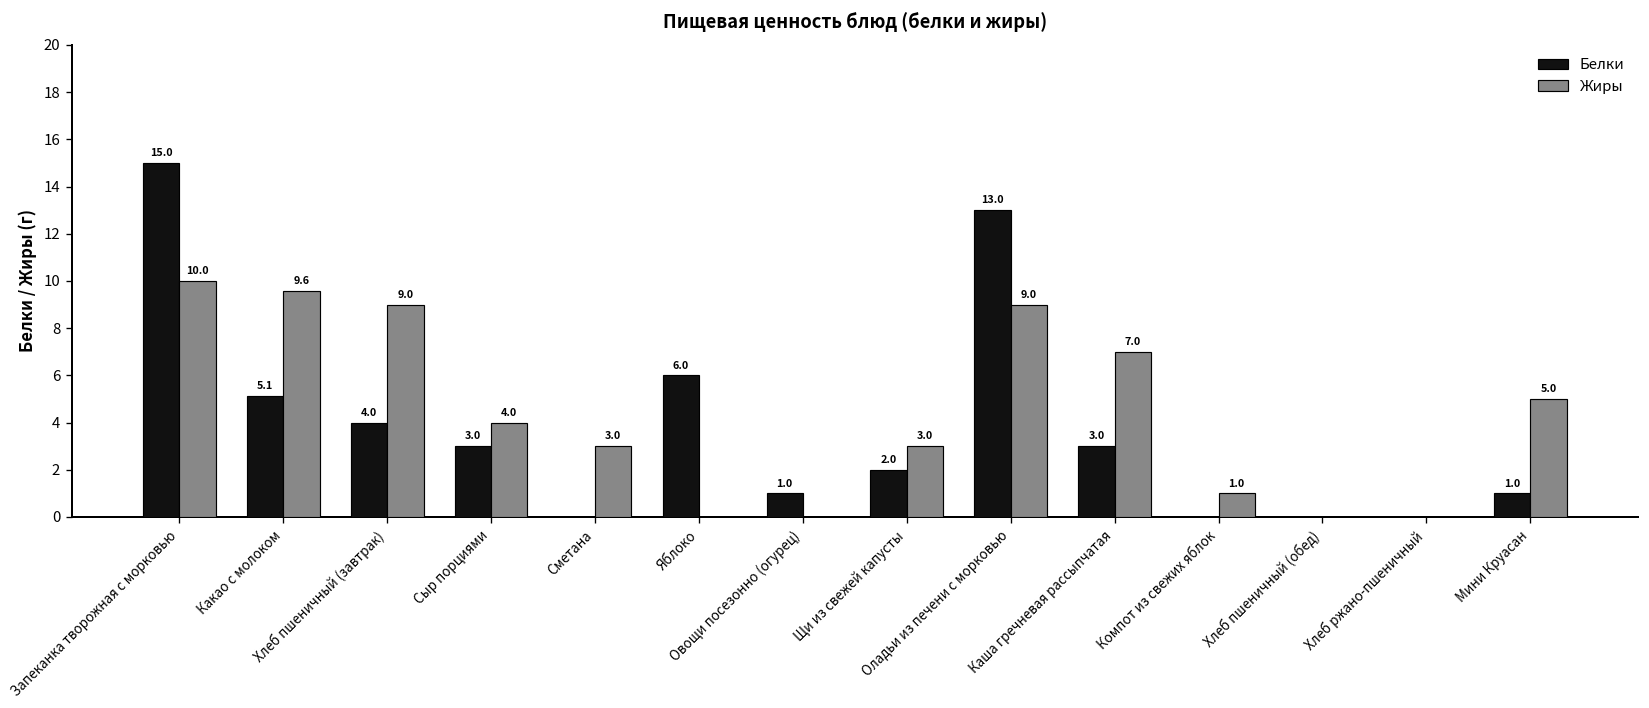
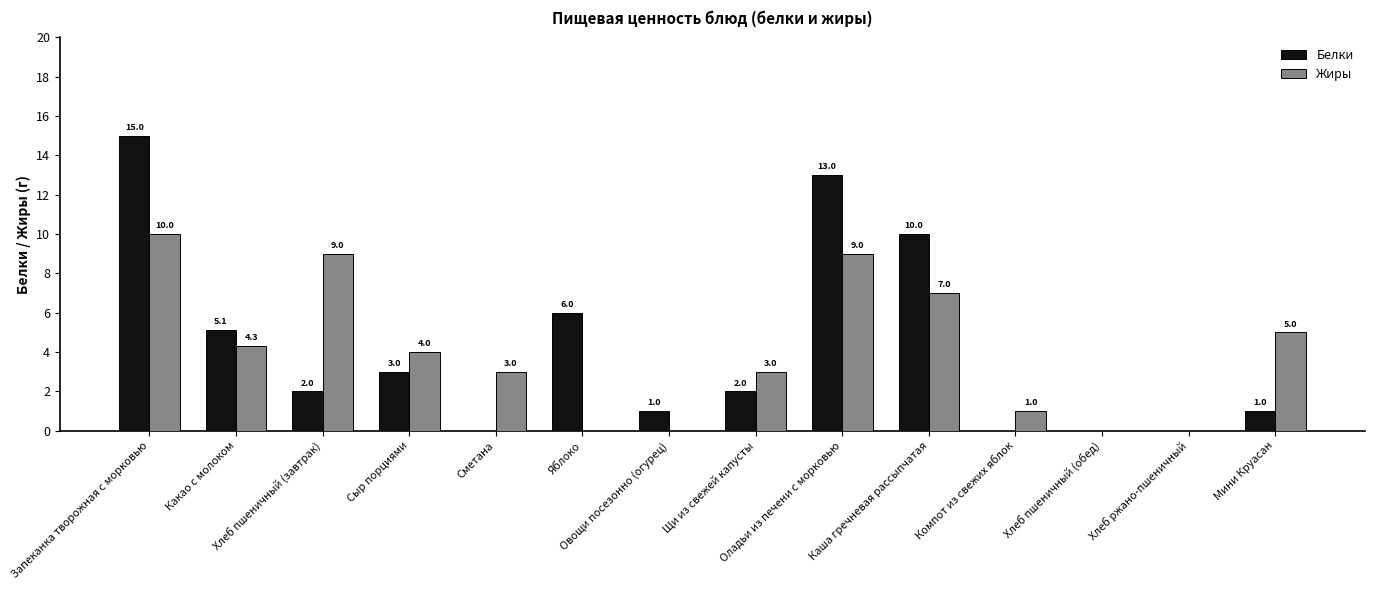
  {
    "Белки": {
      "Запеканка творожная с морковью": 15.0,
      "Какао с молоком": 5.1,
-     "Хлеб пшеничный (завтрак)": 4.0,
+     "Хлеб пшеничный (завтрак)": 2.0,
      "Сыр порциями": 3.0,
      "Яблоко": 6.0,
      "Овощи посезонно (огурец)": 1.0,
      "Щи из свежей капусты": 2.0,
      "Оладьи из печени с морковью": 13.0,
-     "Каша гречневая рассыпчатая": 3.0,
+     "Каша гречневая рассыпчатая": 10.0,
      "Мини Круасан": 1.0
    },
    "Жиры": {
      "Запеканка творожная с морковью": 10.0,
-     "Какао с молоком": 9.6,
+     "Какао с молоком": 4.3,
      "Хлеб пшеничный (завтрак)": 9.0,
      "Сыр порциями": 4.0,
      "Сметана": 3.0,
      "Щи из свежей капусты": 3.0,
      "Оладьи из печени с морковью": 9.0,
      "Каша гречневая рассыпчатая": 7.0,
      "Компот из свежих яблок": 1.0,
      "Мини Круасан": 5.0
    }
  }
